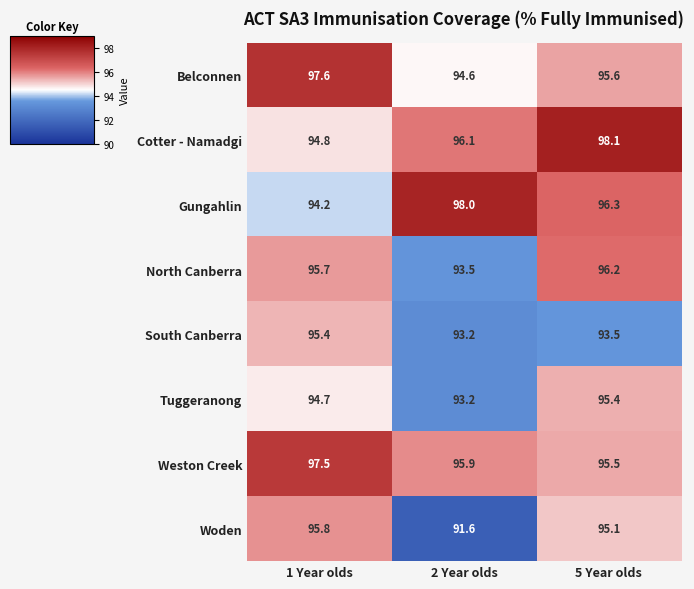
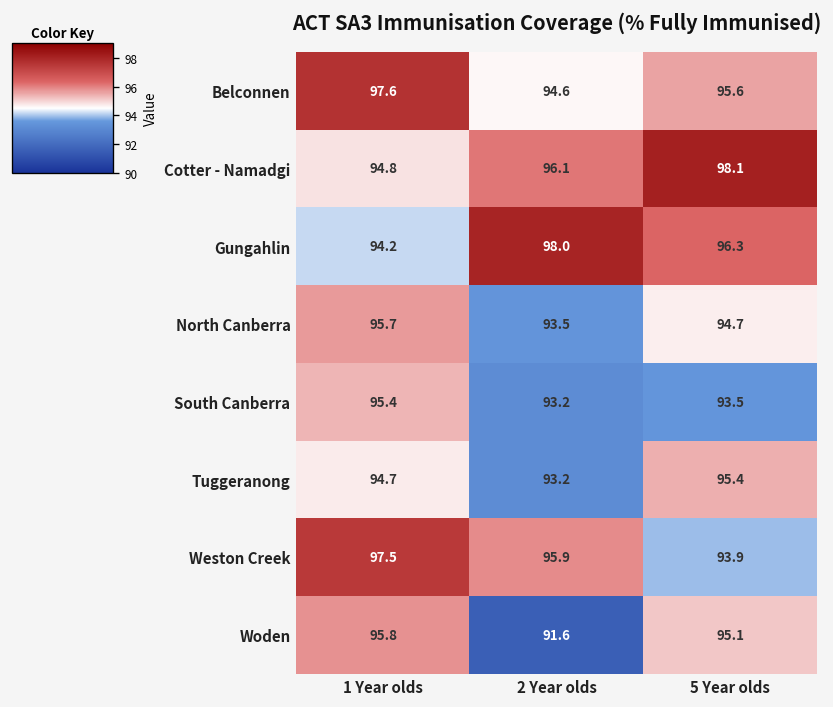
  {
    "Belconnen": {
      "1 Year olds": 97.6,
      "2 Year olds": 94.6,
      "5 Year olds": 95.6
    },
    "Cotter - Namadgi": {
      "1 Year olds": 94.8,
      "2 Year olds": 96.1,
      "5 Year olds": 98.1
    },
    "Gungahlin": {
      "1 Year olds": 94.2,
      "2 Year olds": 98.0,
      "5 Year olds": 96.3
    },
    "North Canberra": {
      "1 Year olds": 95.7,
      "2 Year olds": 93.5,
-     "5 Year olds": 96.2
+     "5 Year olds": 94.7
    },
    "South Canberra": {
      "1 Year olds": 95.4,
      "2 Year olds": 93.2,
      "5 Year olds": 93.5
    },
    "Tuggeranong": {
      "1 Year olds": 94.7,
      "2 Year olds": 93.2,
      "5 Year olds": 95.4
    },
    "Weston Creek": {
      "1 Year olds": 97.5,
      "2 Year olds": 95.9,
-     "5 Year olds": 95.5
+     "5 Year olds": 93.9
    },
    "Woden": {
      "1 Year olds": 95.8,
      "2 Year olds": 91.6,
      "5 Year olds": 95.1
    }
  }
